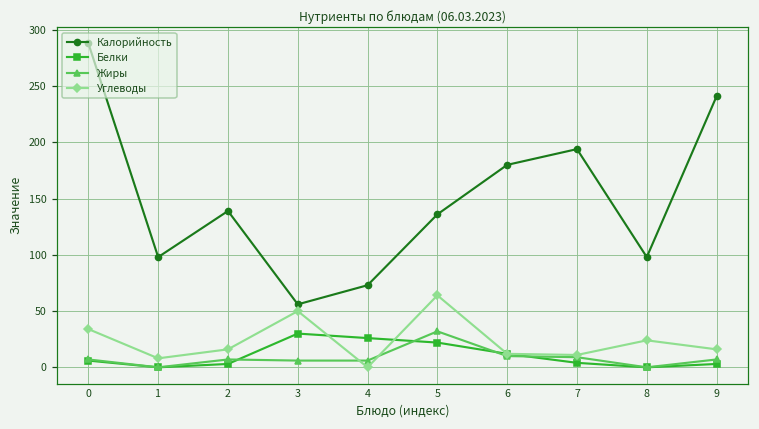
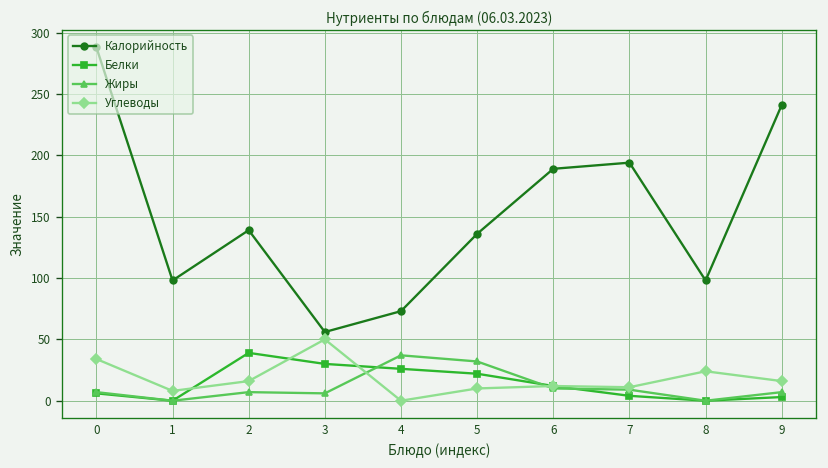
  {
    "Калорийность": {
      "1": 98,
      "2": 139,
      "3": 56,
      "4": 73,
      "5": 136,
-     "6": 180,
+     "6": 189,
      "7": 194,
      "8": 98,
      "9": 241
    },
    "Белки": {
-     "2": 3,
+     "2": 39,
      "3": 30,
      "4": 26,
      "5": 22,
      "7": 4,
      "9": 3
    },
    "Жиры": {
      "2": 7,
      "3": 6,
-     "4": 6,
+     "4": 37,
      "5": 32,
      "9": 7
    },
    "Углеводы": {
      "0": 34,
      "1": 8,
      "2": 16,
      "3": 50,
      "4": 0,
-     "5": 64,
+     "5": 10,
      "8": 24,
      "9": 16
    }
  }
